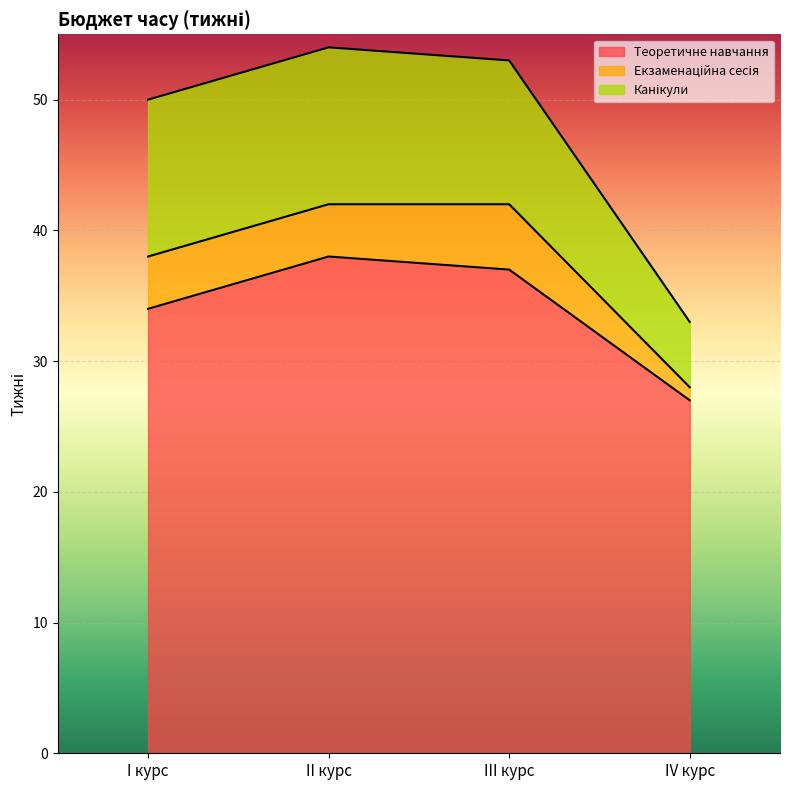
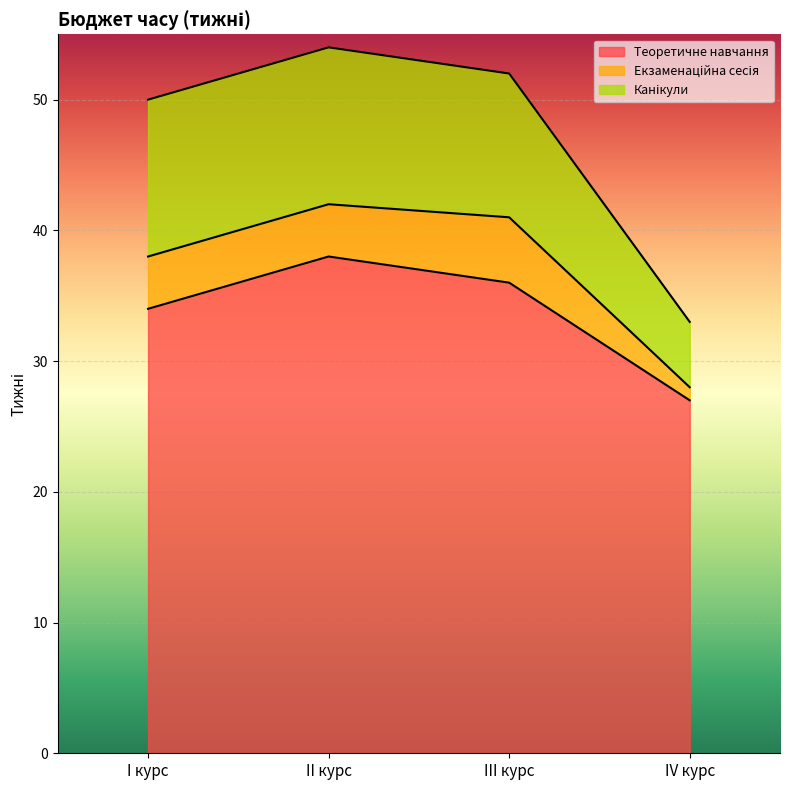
  {
    "Теоретичне навчання": {
      "I курс": 34,
      "II курс": 38,
-     "III курс": 37,
+     "III курс": 36,
      "IV курс": 27
    },
    "Екзаменаційна сесія": {
      "I курс": 4,
      "II курс": 4,
      "III курс": 5,
      "IV курс": 1
    },
    "Канікули": {
      "I курс": 12,
      "II курс": 12,
      "III курс": 11,
      "IV курс": 5
    }
  }
